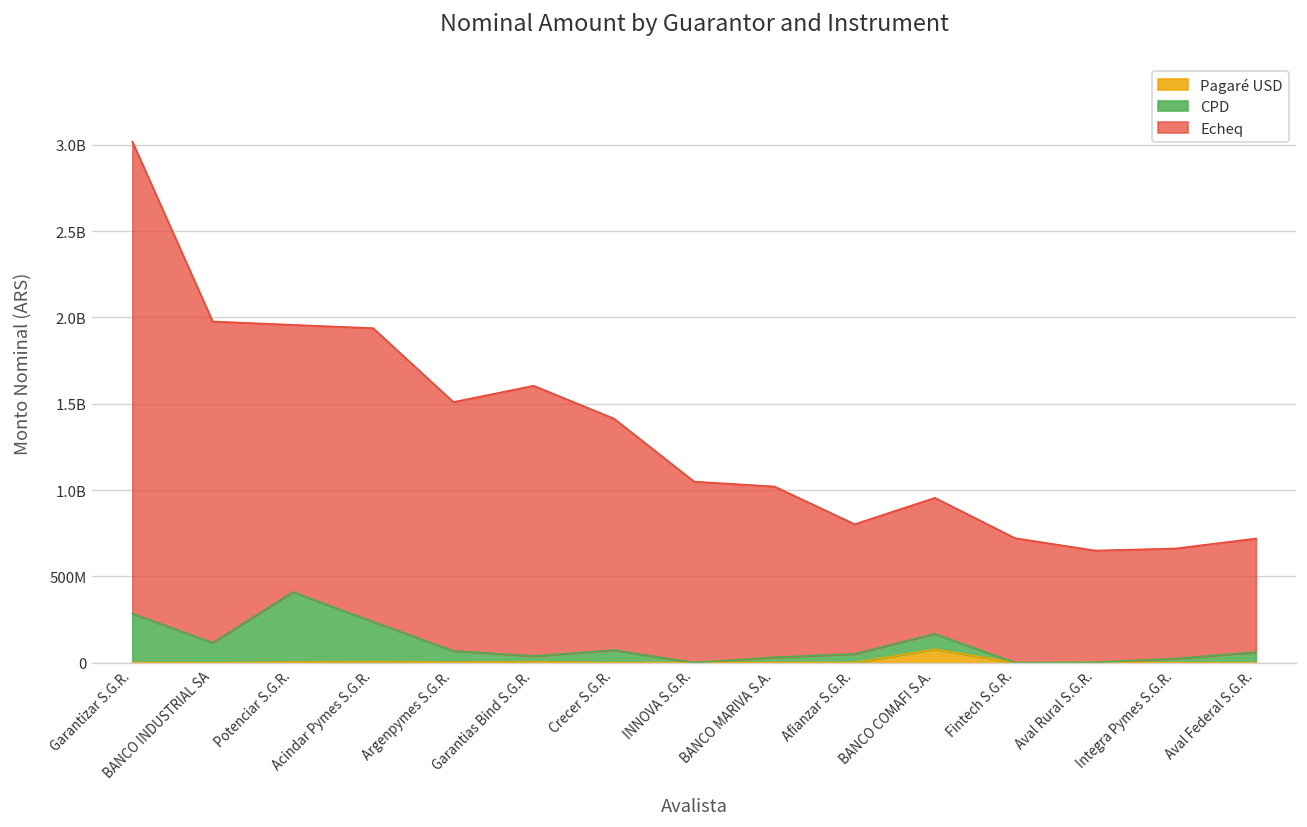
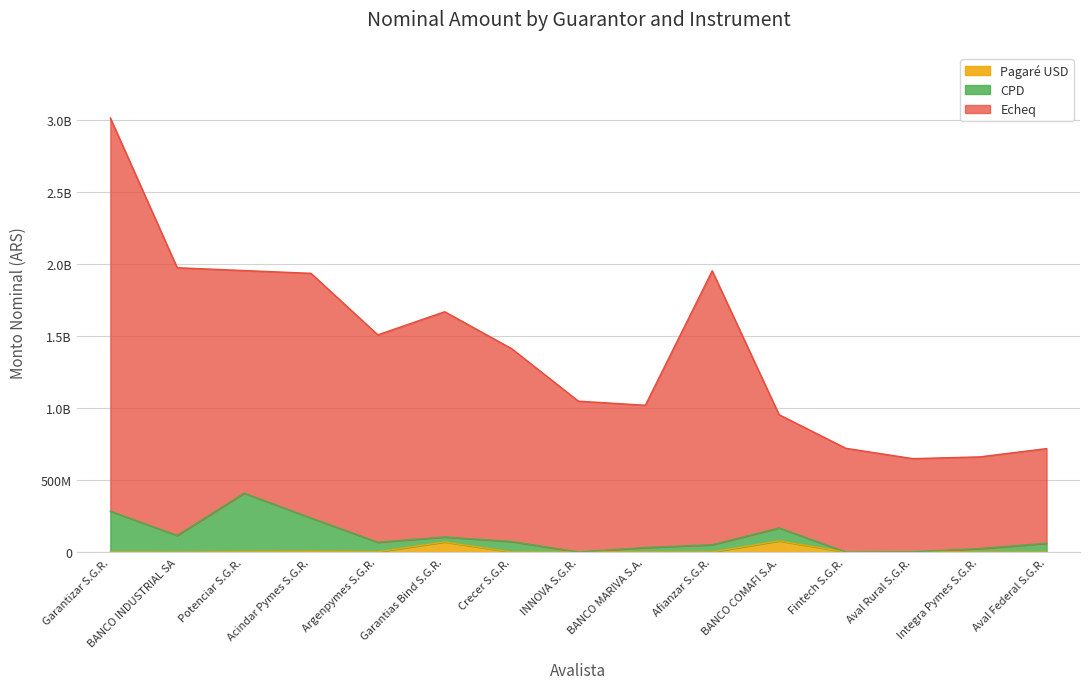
  {
    "Pagaré USD": {
      "Garantizar S.G.R.": 0,
      "BANCO INDUSTRIAL SA": 0,
      "Potenciar S.G.R.": 0,
      "Acindar Pymes S.G.R.": 10000000,
      "Argenpymes S.G.R.": 0,
-     "Garantias Bind S.G.R.": 0,
+     "Garantias Bind S.G.R.": 70000000,
      "Crecer S.G.R.": 0,
      "BANCO MARIVA S.A.": 0,
      "Afianzar S.G.R.": 0,
      "BANCO COMAFI S.A.": 80000000,
      "Integra Pymes S.G.R.": 0,
      "Aval Federal S.G.R.": 0
    },
    "CPD": {
      "Garantizar S.G.R.": 280000000,
      "BANCO INDUSTRIAL SA": 120000000,
      "Potenciar S.G.R.": 410000000,
      "Acindar Pymes S.G.R.": 230000000,
      "Argenpymes S.G.R.": 70000000,
      "Garantias Bind S.G.R.": 30000000,
      "Crecer S.G.R.": 70000000,
      "BANCO MARIVA S.A.": 30000000,
      "Afianzar S.G.R.": 50000000,
      "BANCO COMAFI S.A.": 90000000,
      "Integra Pymes S.G.R.": 20000000,
      "Aval Federal S.G.R.": 60000000
    },
    "Echeq": {
      "Garantizar S.G.R.": 2730000000,
      "BANCO INDUSTRIAL SA": 1860000000,
      "Potenciar S.G.R.": 1550000000,
      "Acindar Pymes S.G.R.": 1700000000,
      "Argenpymes S.G.R.": 1440000000,
      "Garantias Bind S.G.R.": 1570000000,
      "Crecer S.G.R.": 1340000000,
      "INNOVA S.G.R.": 1050000000,
      "BANCO MARIVA S.A.": 990000000,
-     "Afianzar S.G.R.": 750000000,
+     "Afianzar S.G.R.": 1900000000,
      "BANCO COMAFI S.A.": 790000000,
      "Fintech S.G.R.": 720000000,
      "Aval Rural S.G.R.": 650000000,
      "Integra Pymes S.G.R.": 640000000,
      "Aval Federal S.G.R.": 660000000
    }
  }
